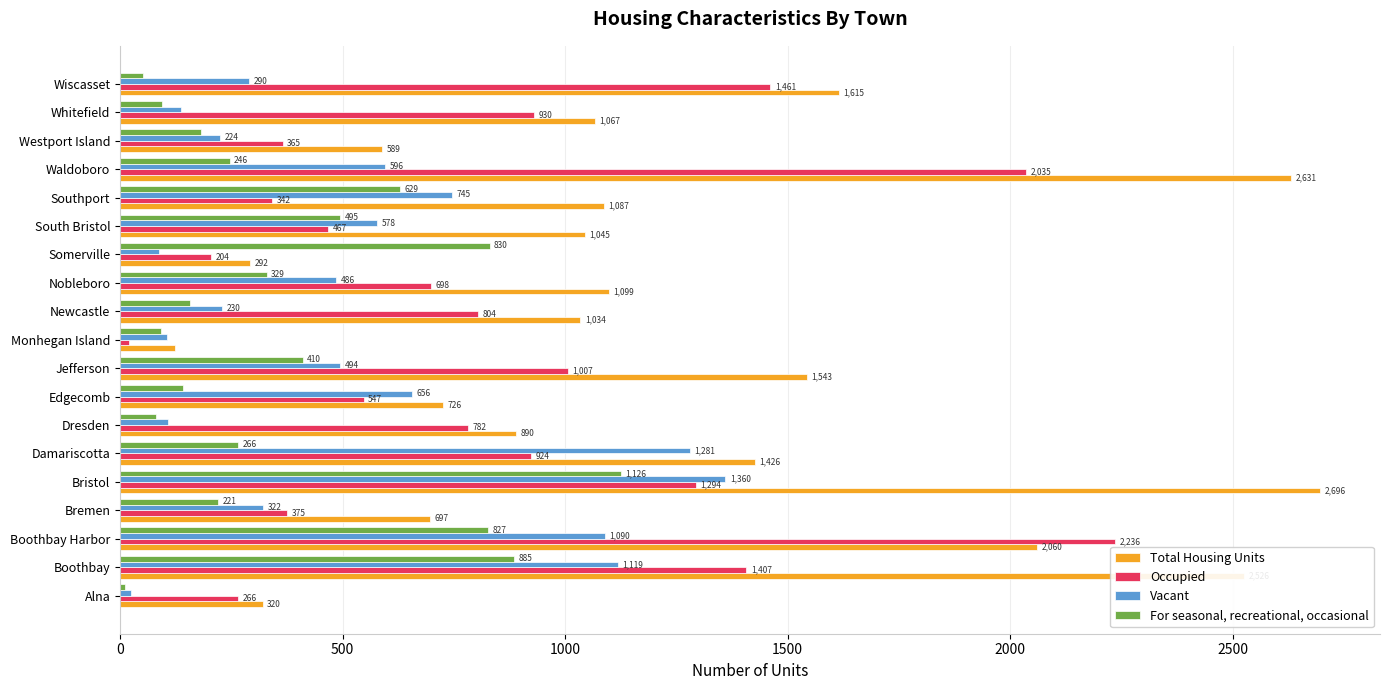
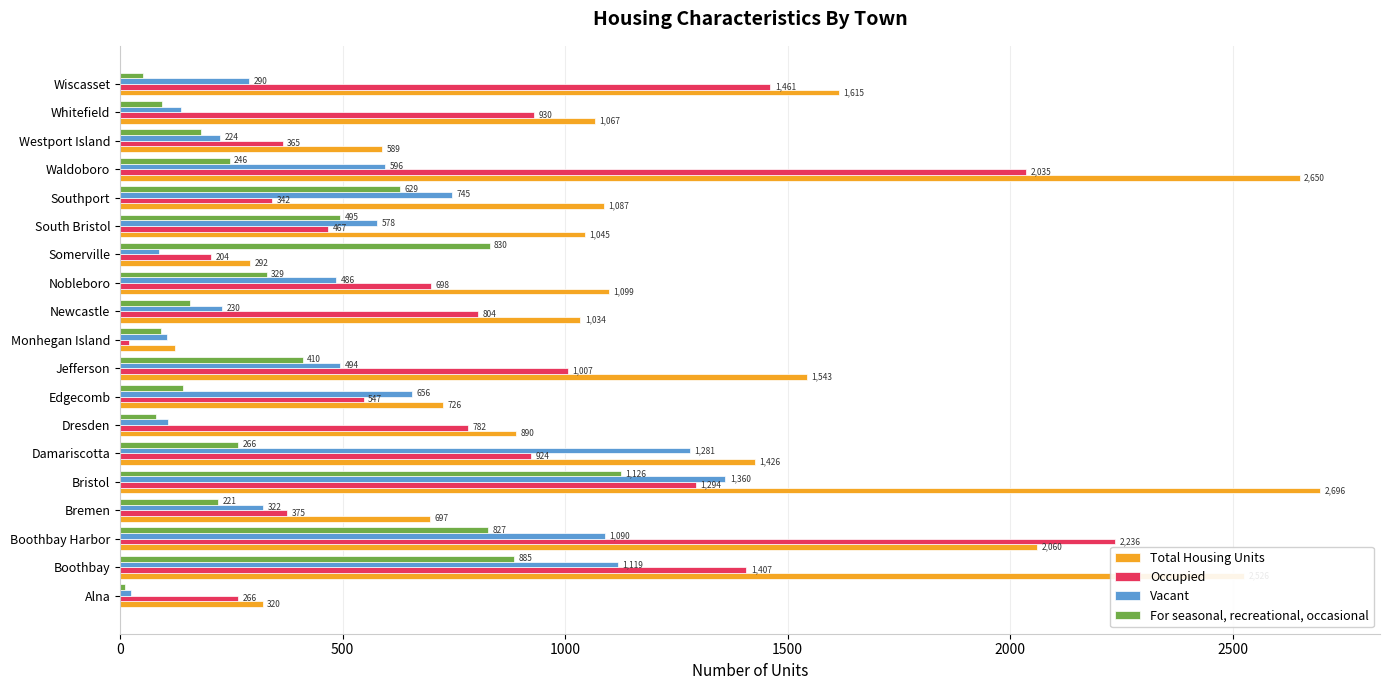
  {
    "Total Housing Units": {
      "Wiscasset": "1,615",
      "Whitefield": "1,067",
      "Westport Island": "589",
-     "Waldoboro": "2,631",
+     "Waldoboro": "2,650",
      "Southport": "1,087",
      "South Bristol": "1,045",
      "Somerville": "292",
      "Nobleboro": "1,099",
      "Newcastle": "1,034",
      "Jefferson": "1,543",
      "Edgecomb": "726",
      "Dresden": "890",
      "Damariscotta": "1,426",
      "Bristol": "2,696",
      "Bremen": "697",
      "Boothbay Harbor": "2,060",
      "Alna": "320"
    },
    "Occupied": {
      "Wiscasset": "1,461",
      "Whitefield": "930",
      "Westport Island": "365",
      "Waldoboro": "2,035",
      "Southport": "342",
      "South Bristol": "467",
      "Somerville": "204",
      "Nobleboro": "698",
      "Newcastle": "804",
      "Jefferson": "1,007",
      "Edgecomb": "547",
      "Dresden": "782",
      "Damariscotta": "924",
      "Bristol": "1,294",
      "Bremen": "375",
      "Boothbay Harbor": "2,236",
      "Boothbay": "1,407",
      "Alna": "266"
    },
    "Vacant": {
      "Wiscasset": "290",
      "Westport Island": "224",
      "Waldoboro": "596",
      "Southport": "745",
      "South Bristol": "578",
      "Nobleboro": "486",
      "Newcastle": "230",
      "Jefferson": "494",
      "Edgecomb": "656",
      "Damariscotta": "1,281",
      "Bristol": "1,360",
      "Bremen": "322",
      "Boothbay Harbor": "1,090",
      "Boothbay": "1,119"
    },
    "For seasonal, recreational, occasional": {
      "Waldoboro": "246",
      "Southport": "629",
      "South Bristol": "495",
      "Somerville": "830",
      "Nobleboro": "329",
      "Jefferson": "410",
      "Damariscotta": "266",
      "Bristol": "1,126",
      "Bremen": "221",
      "Boothbay Harbor": "827",
      "Boothbay": "885"
    }
  }
